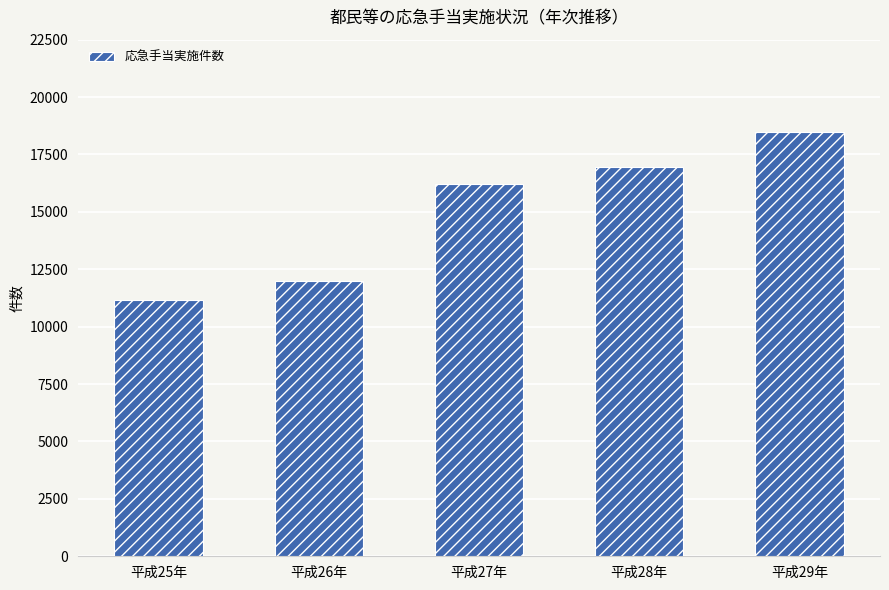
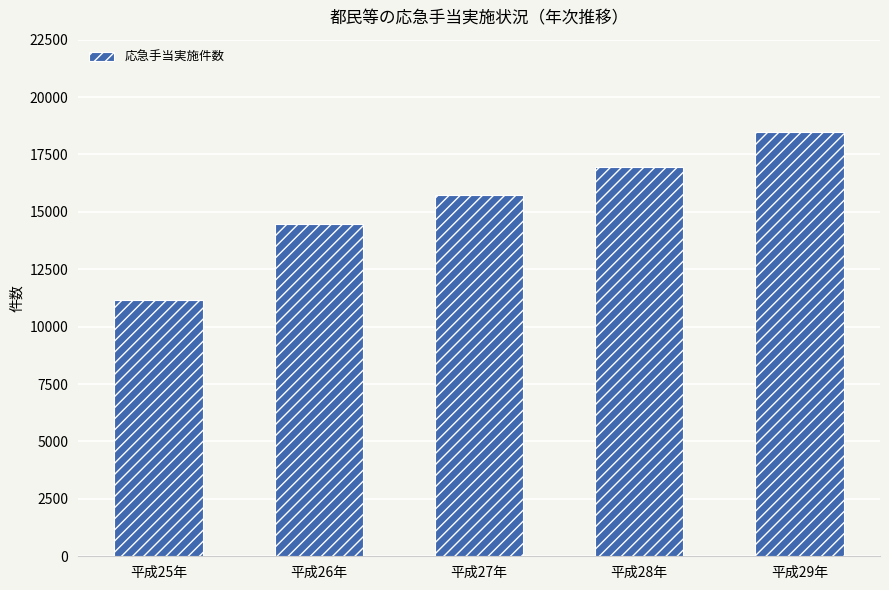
  {
    "平成25年": 11200,
-   "平成26年": 12000,
-   "平成27年": 16200,
+   "平成26年": 14500,
+   "平成27年": 15700,
    "平成28年": 16900,
    "平成29年": 18500
  }
